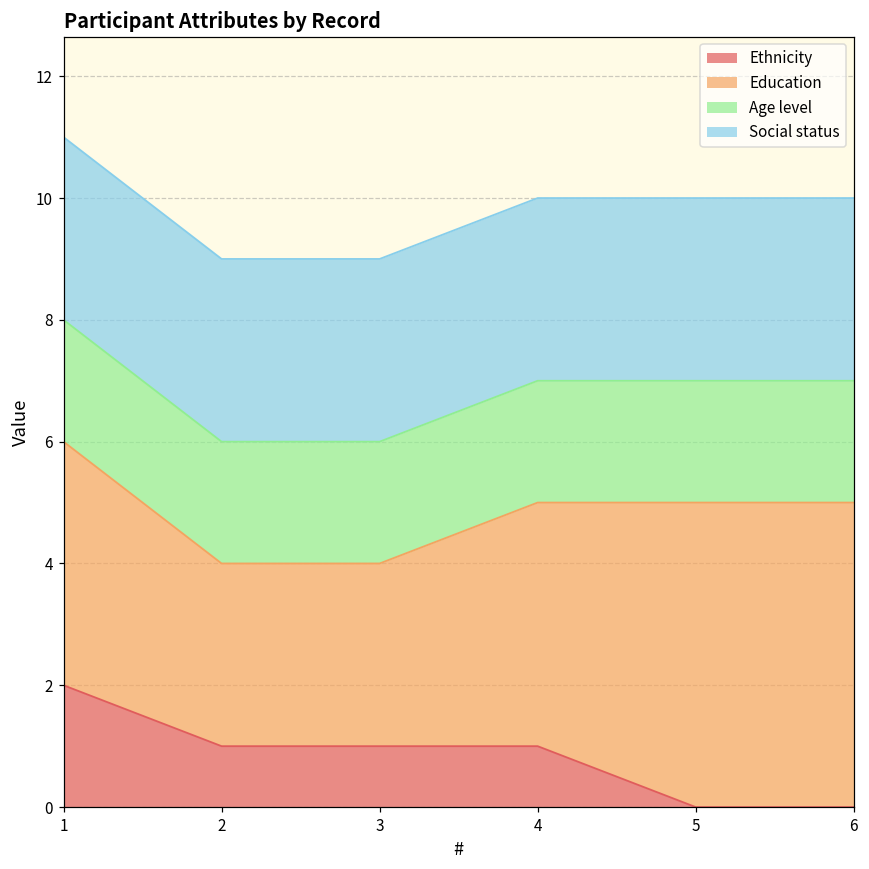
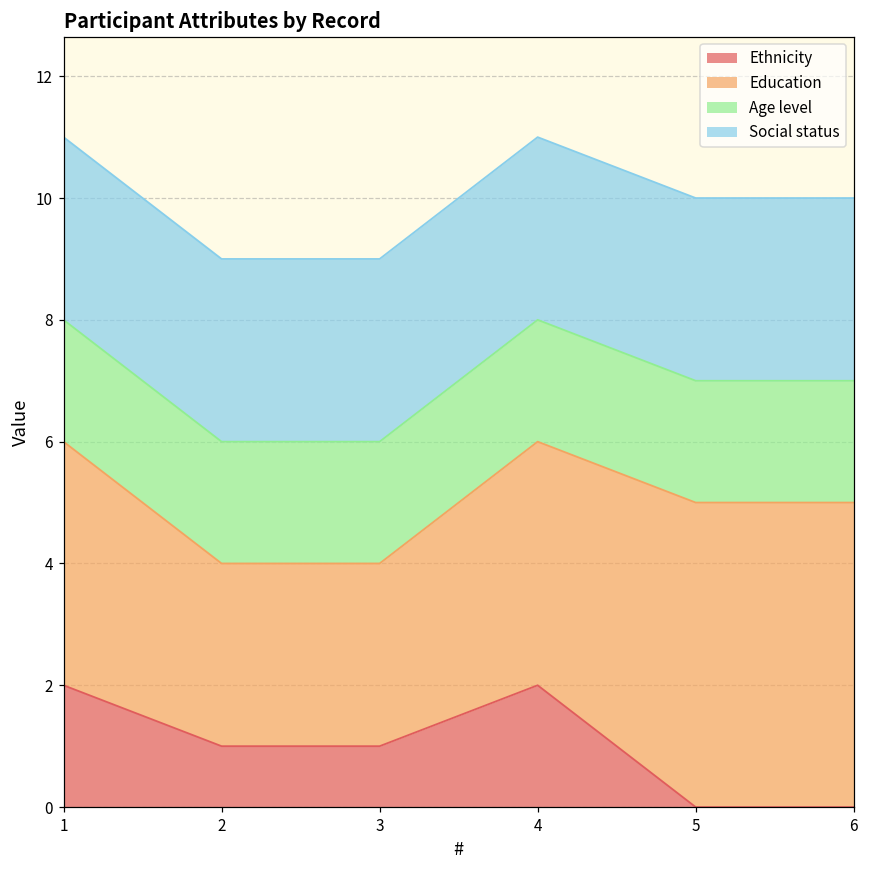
  {
    "Ethnicity": {
      "1": 2,
      "2": 1,
      "3": 1,
-     "4": 1,
+     "4": 2,
      "5": 0,
      "6": 0
    },
    "Education": {
      "1": 6,
      "2": 4,
      "3": 4,
      "5": 5,
      "6": 5
    },
    "Age level": {
      "1": 2,
      "2": 2,
      "3": 2,
      "4": 2,
      "5": 2,
      "6": 2
    },
    "Social status": {
      "1": 3,
      "2": 3,
      "3": 3,
      "4": 3,
      "5": 3,
      "6": 3
    }
  }
